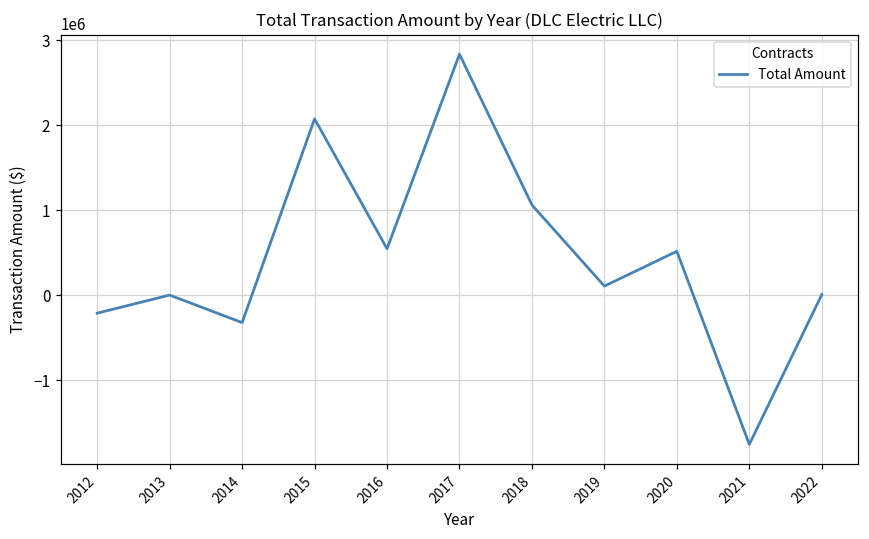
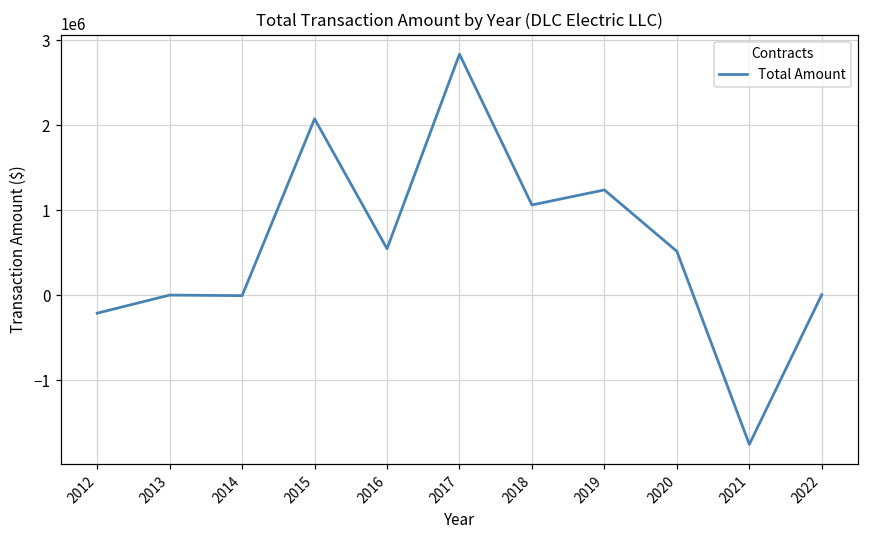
  {
    "2012": -200000,
    "2013": 0,
-   "2014": -300000,
+   "2014": 0,
    "2015": 2100000,
    "2016": 500000,
    "2017": 2800000,
    "2018": 1100000,
-   "2019": 100000,
+   "2019": 1200000,
    "2020": 500000,
    "2021": -1800000,
    "2022": 0
  }
